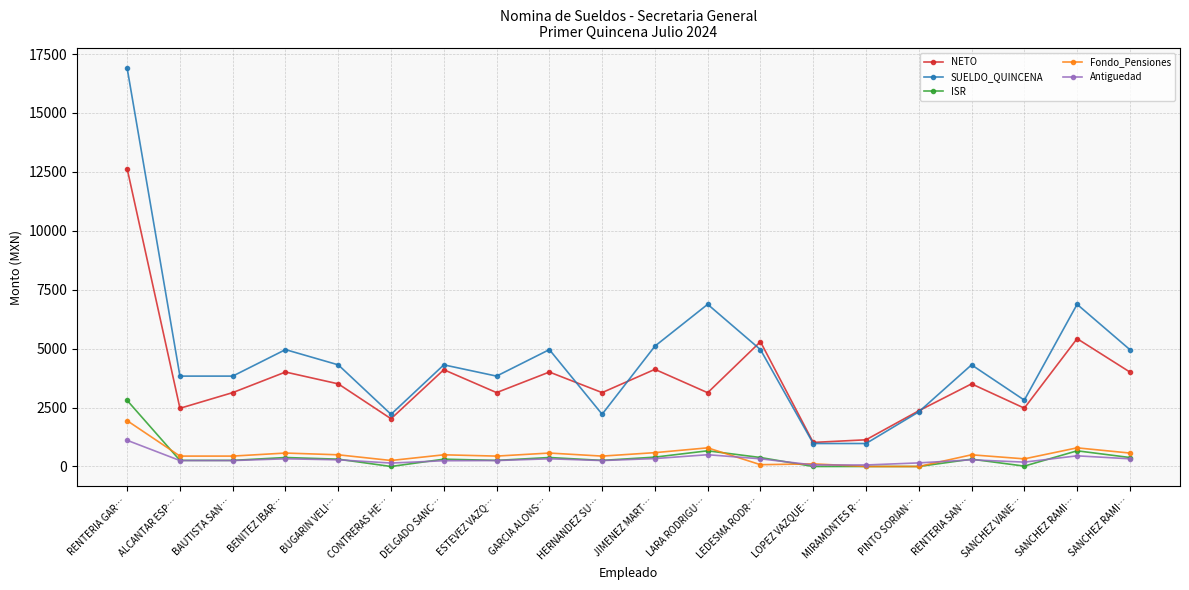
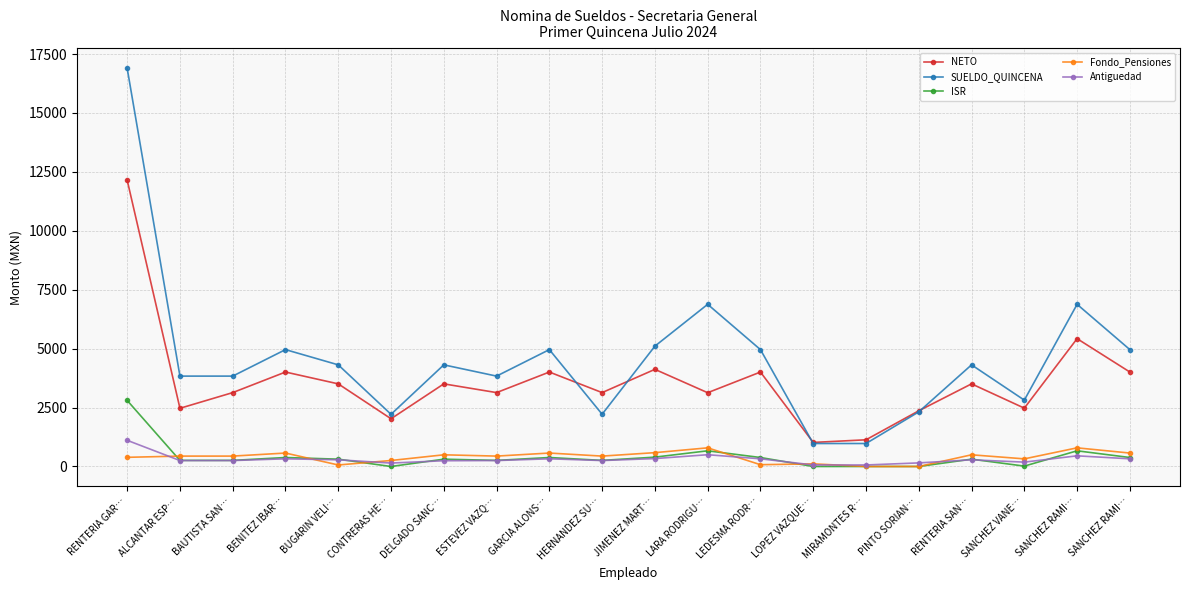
  {
    "NETO": {
-     "RENTERIA GAR…": 12600,
+     "RENTERIA GAR…": 12200,
      "ALCANTAR ESP…": 2500,
      "BAUTISTA SAN…": 3100,
      "BENITEZ IBAR…": 4000,
      "BUGARIN VELI…": 3500,
      "CONTRERAS HE…": 2000,
-     "DELGADO SANC…": 4100,
+     "DELGADO SANC…": 3500,
      "ESTEVEZ VAZQ…": 3100,
      "GARCIA ALONS…": 4000,
      "HERNANDEZ SU…": 3100,
      "JIMENEZ MART…": 4100,
      "LARA RODRIGU…": 3100,
-     "LEDESMA RODR…": 5300,
+     "LEDESMA RODR…": 4000,
      "MIRAMONTES R…": 1100,
      "RENTERIA SAN…": 3500,
      "SANCHEZ VANE…": 2500
    },
    "SUELDO_QUINCENA": {
      "RENTERIA GAR…": 16900,
      "ALCANTAR ESP…": 3800,
      "BAUTISTA SAN…": 3800,
      "BENITEZ IBAR…": 5000,
      "BUGARIN VELI…": 4300,
      "CONTRERAS HE…": 2200,
      "DELGADO SANC…": 4300,
      "ESTEVEZ VAZQ…": 3800,
      "GARCIA ALONS…": 5000,
      "HERNANDEZ SU…": 2200,
      "JIMENEZ MART…": 5100,
      "LARA RODRIGU…": 6900,
      "LEDESMA RODR…": 5000,
      "MIRAMONTES R…": 1000,
      "RENTERIA SAN…": 4300,
      "SANCHEZ VANE…": 2800
    },
    "ISR": {
      "RENTERIA GAR…": 2800,
      "CONTRERAS HE…": 0,
      "LARA RODRIGU…": 700,
      "SANCHEZ VANE…": 0
    },
    "Fondo_Pensiones": {
-     "RENTERIA GAR…": 1900,
+     "RENTERIA GAR…": 400,
      "ALCANTAR ESP…": 400,
      "BAUTISTA SAN…": 400,
      "BENITEZ IBAR…": 600,
-     "BUGARIN VELI…": 500,
+     "BUGARIN VELI…": 100,
      "CONTRERAS HE…": 300,
      "DELGADO SANC…": 500,
      "ESTEVEZ VAZQ…": 400,
      "GARCIA ALONS…": 600,
      "HERNANDEZ SU…": 400,
      "JIMENEZ MART…": 600,
      "LARA RODRIGU…": 800,
      "LEDESMA RODR…": 100,
      "RENTERIA SAN…": 500,
      "SANCHEZ VANE…": 300
    },
    "Antiguedad": {
      "RENTERIA GAR…": 1100,
      "CONTRERAS HE…": 100,
      "LARA RODRIGU…": 500,
      "PINTO SORIAN…": 200,
      "SANCHEZ VANE…": 200
    }
  }
